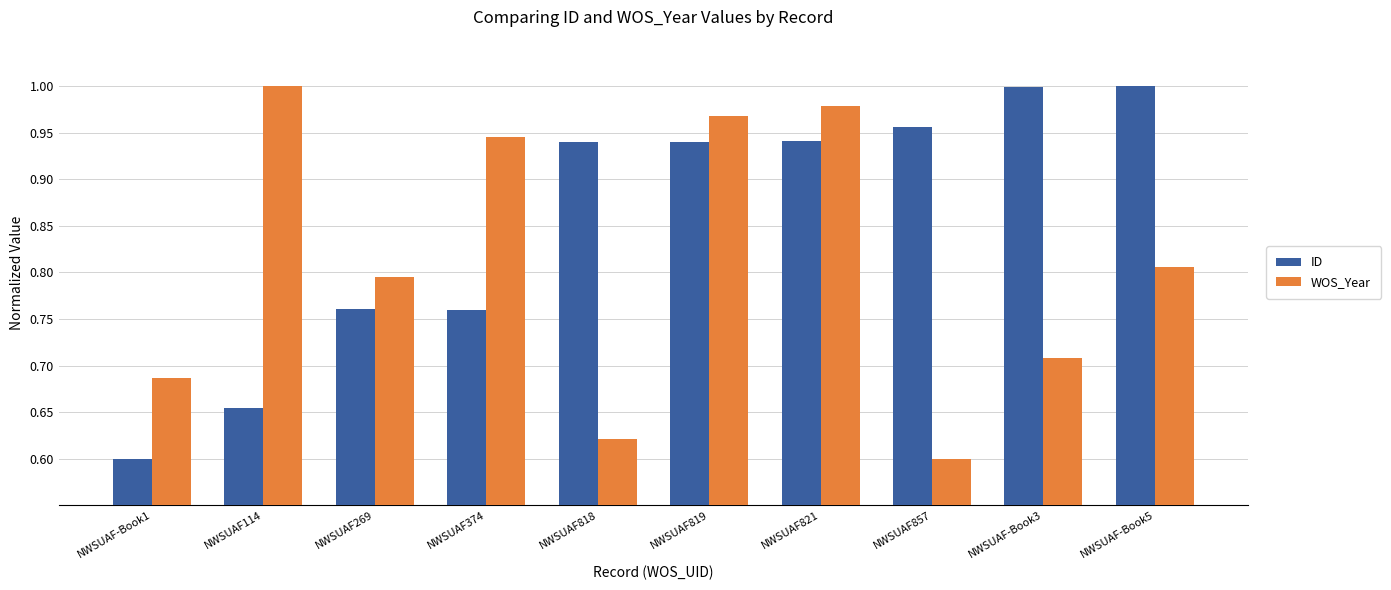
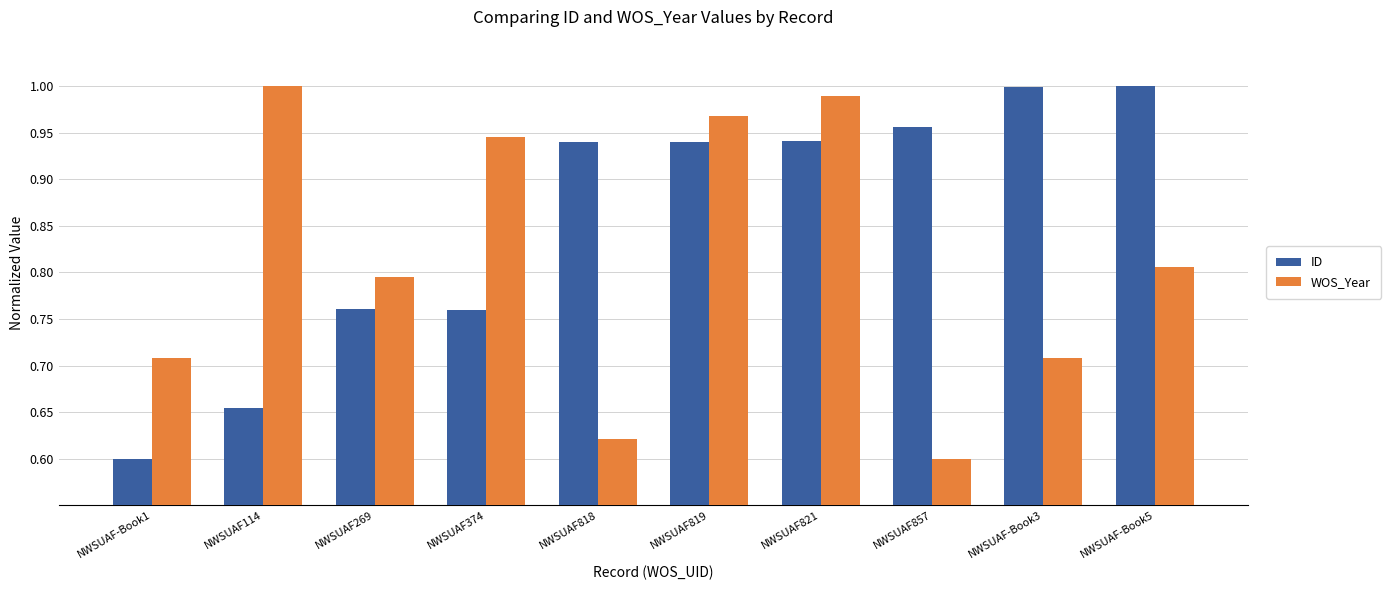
  {
    "ID": {
      "NWSUAF-Book1": 0.60,
      "NWSUAF114": 0.65,
      "NWSUAF269": 0.76,
      "NWSUAF374": 0.76,
      "NWSUAF818": 0.94,
      "NWSUAF819": 0.94,
      "NWSUAF821": 0.94,
      "NWSUAF857": 0.96,
      "NWSUAF-Book3": 1.00,
      "NWSUAF-Book5": 1.00
    },
    "WOS_Year": {
-     "NWSUAF-Book1": 0.69,
+     "NWSUAF-Book1": 0.71,
      "NWSUAF114": 1.00,
      "NWSUAF269": 0.79,
      "NWSUAF374": 0.95,
      "NWSUAF818": 0.62,
      "NWSUAF819": 0.97,
-     "NWSUAF821": 0.98,
+     "NWSUAF821": 0.99,
      "NWSUAF857": 0.60,
      "NWSUAF-Book3": 0.71,
      "NWSUAF-Book5": 0.81
    }
  }
